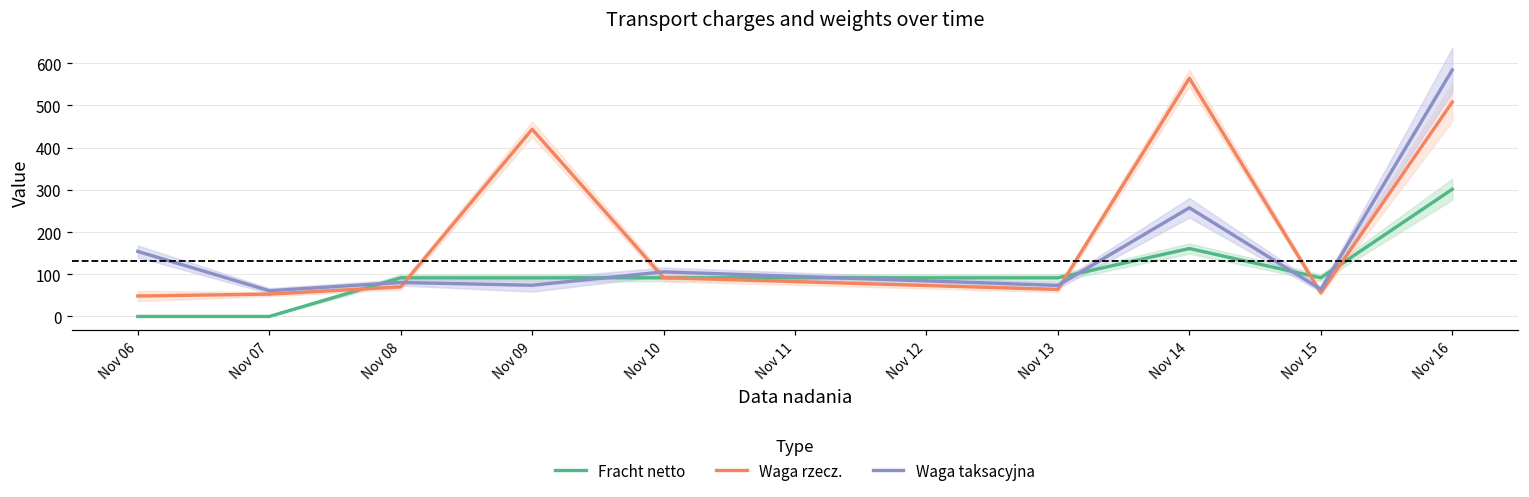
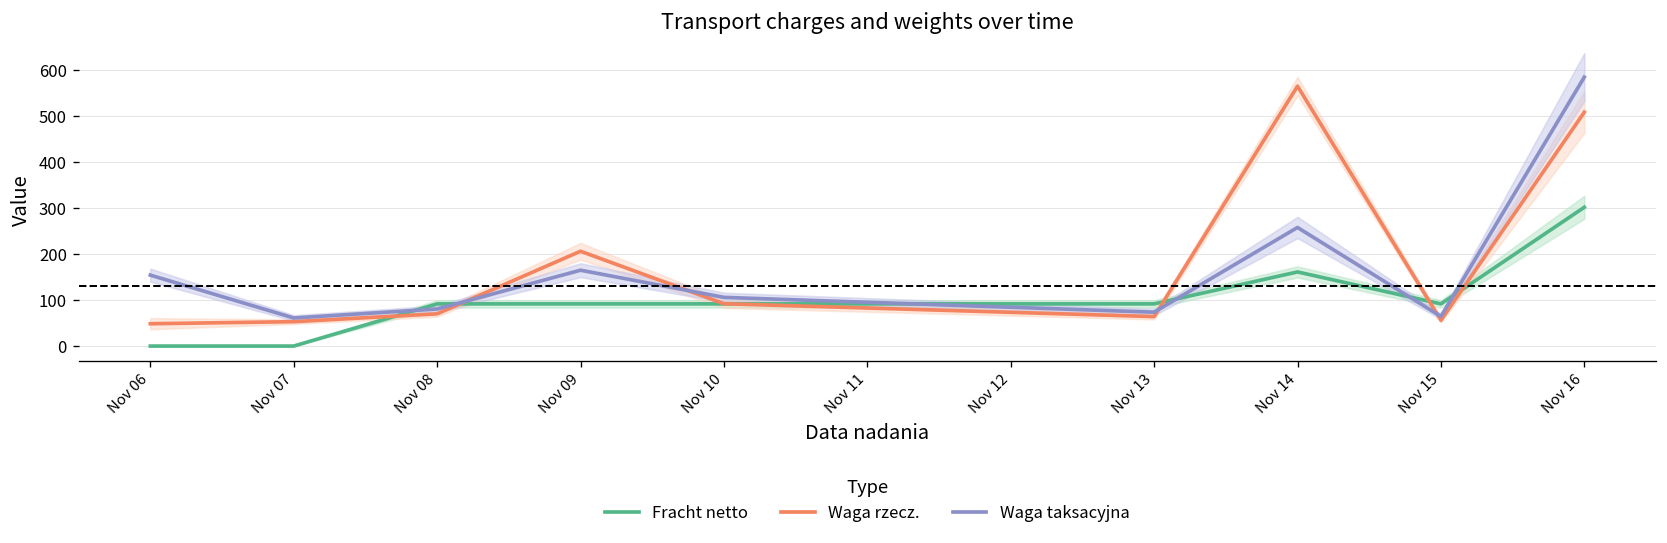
  {
    "Fracht netto": {
      "Nov 13": 90,
      "Nov 14": 160,
      "Nov 15": 90,
      "Nov 16": 300
    },
    "Waga rzecz.": {
      "Nov 06": 50,
-     "Nov 09": 440,
+     "Nov 09": 210,
      "Nov 14": 560,
      "Nov 16": 510
    },
    "Waga taksacyjna": {
      "Nov 06": 150,
-     "Nov 09": 70,
+     "Nov 09": 160,
      "Nov 14": 260,
      "Nov 16": 580
    }
  }
